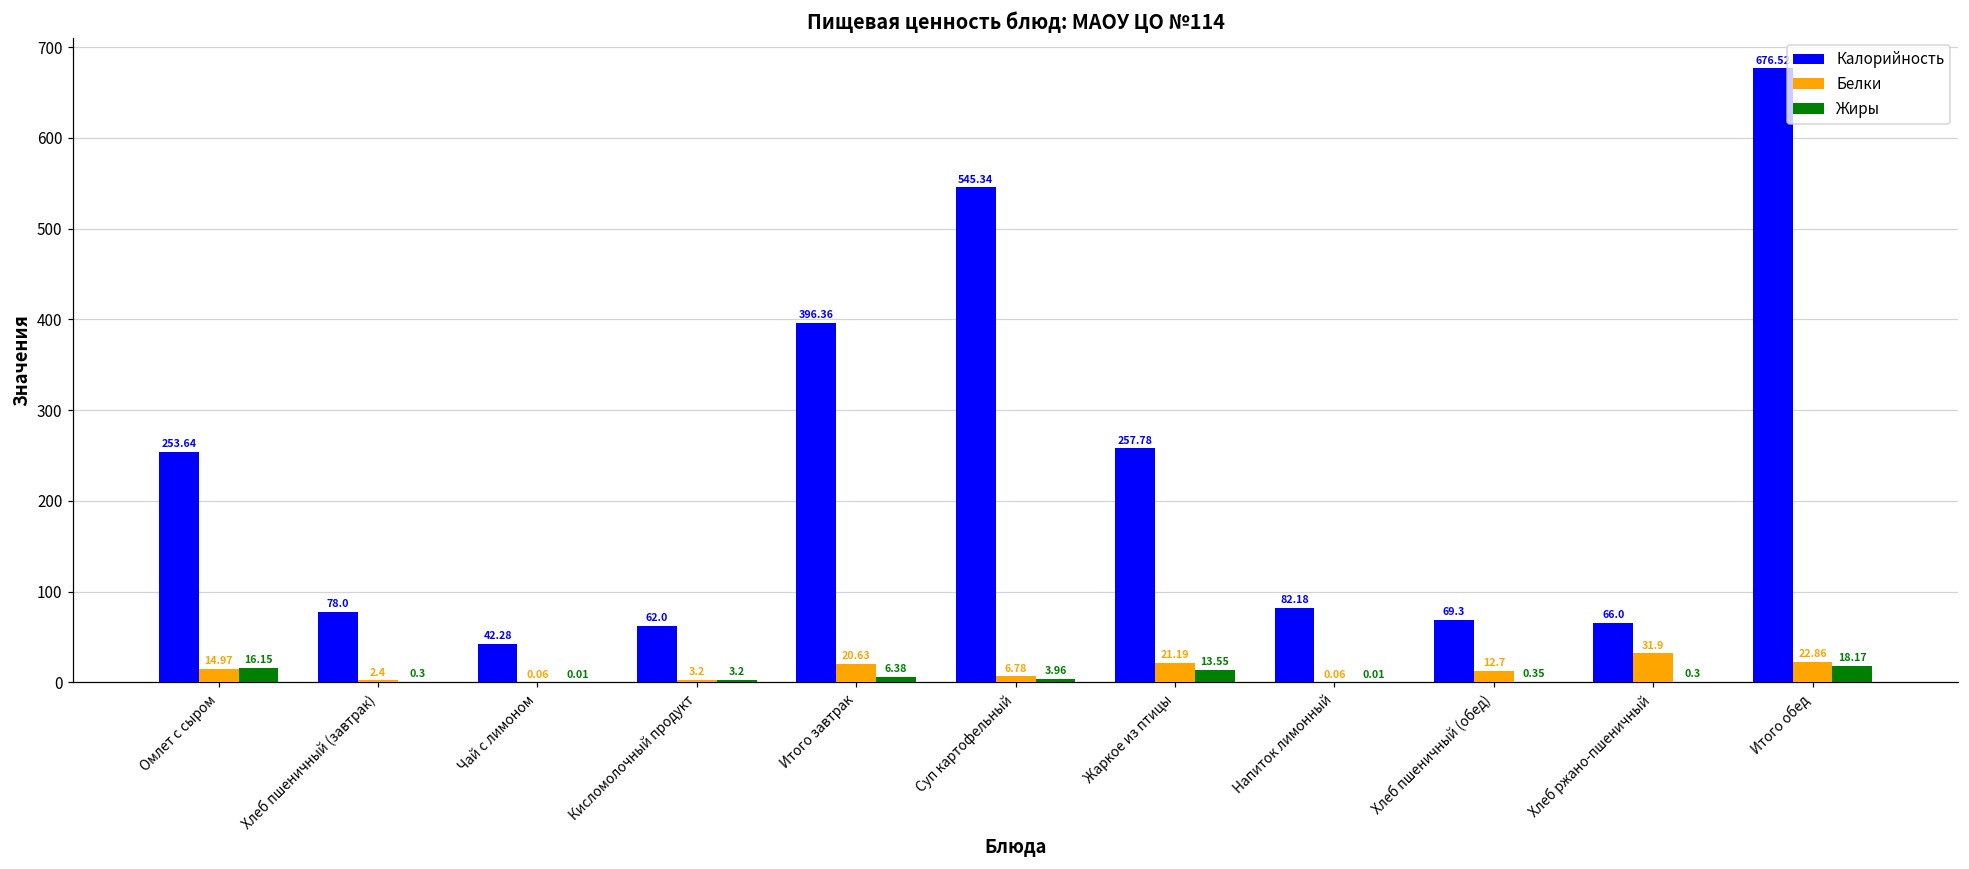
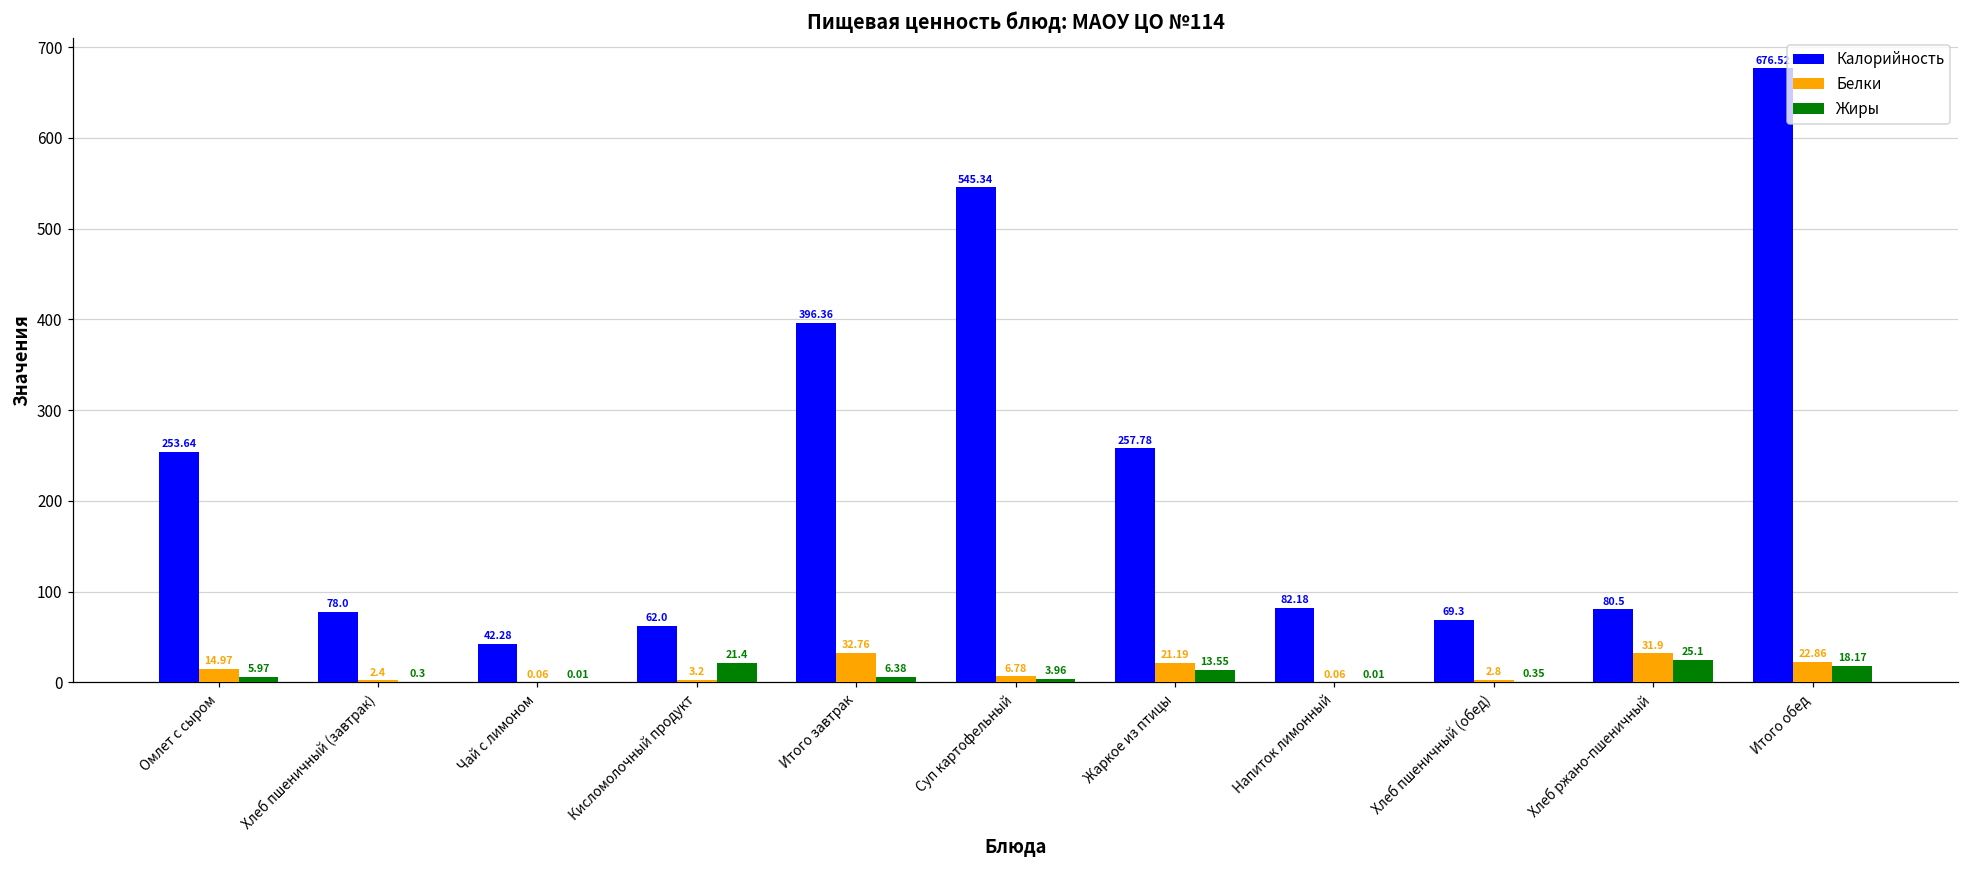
  {
    "Калорийность": {
      "Омлет с сыром": 253.64,
      "Хлеб пшеничный (завтрак)": 78.0,
      "Чай с лимоном": 42.28,
      "Кисломолочный продукт": 62.0,
      "Итого завтрак": 396.36,
      "Суп картофельный": 545.34,
      "Жаркое из птицы": 257.78,
      "Напиток лимонный": 82.18,
      "Хлеб пшеничный (обед)": 69.3,
-     "Хлеб ржано-пшеничный": 66.0
+     "Хлеб ржано-пшеничный": 80.5
    },
    "Белки": {
      "Омлет с сыром": 14.97,
      "Хлеб пшеничный (завтрак)": 2.4,
      "Чай с лимоном": 0.06,
      "Кисломолочный продукт": 3.2,
-     "Итого завтрак": 20.63,
+     "Итого завтрак": 32.76,
      "Суп картофельный": 6.78,
      "Жаркое из птицы": 21.19,
      "Напиток лимонный": 0.06,
-     "Хлеб пшеничный (обед)": 12.7,
+     "Хлеб пшеничный (обед)": 2.8,
      "Хлеб ржано-пшеничный": 31.9,
      "Итого обед": 22.86
    },
    "Жиры": {
-     "Омлет с сыром": 16.15,
+     "Омлет с сыром": 5.97,
      "Хлеб пшеничный (завтрак)": 0.3,
      "Чай с лимоном": 0.01,
-     "Кисломолочный продукт": 3.2,
+     "Кисломолочный продукт": 21.4,
      "Итого завтрак": 6.38,
      "Суп картофельный": 3.96,
      "Жаркое из птицы": 13.55,
      "Напиток лимонный": 0.01,
      "Хлеб пшеничный (обед)": 0.35,
-     "Хлеб ржано-пшеничный": 0.3,
+     "Хлеб ржано-пшеничный": 25.1,
      "Итого обед": 18.17
    }
  }
